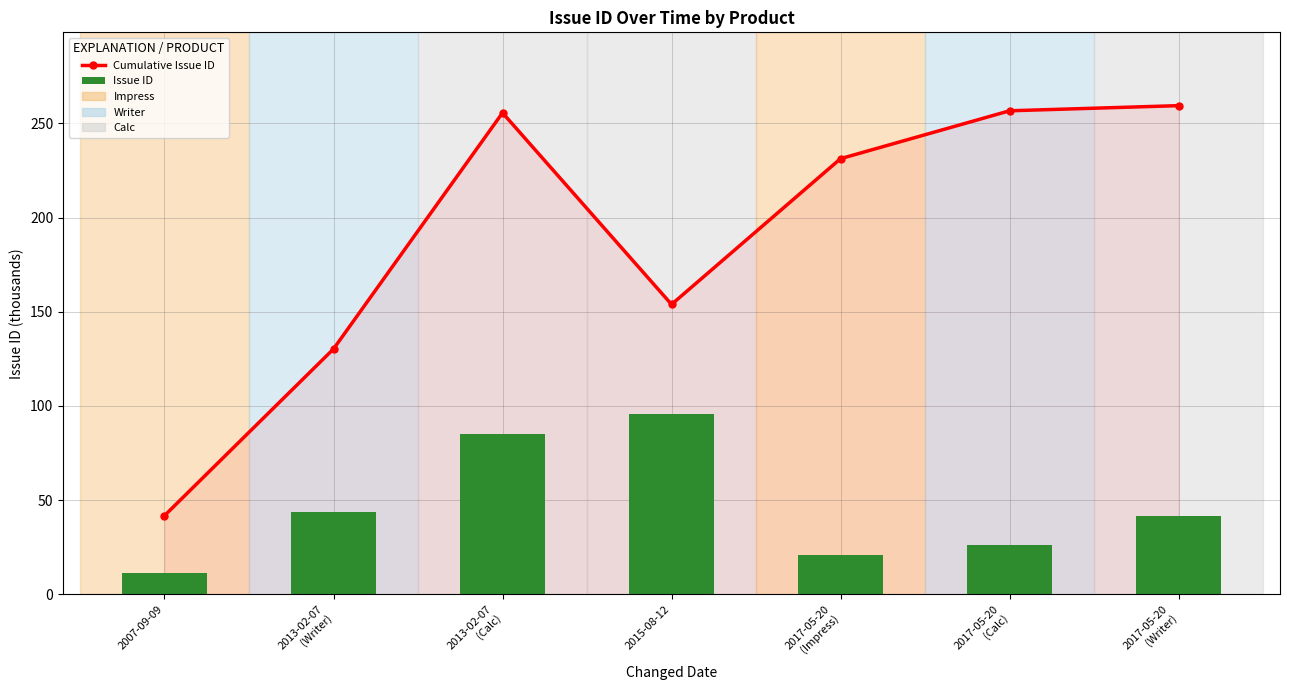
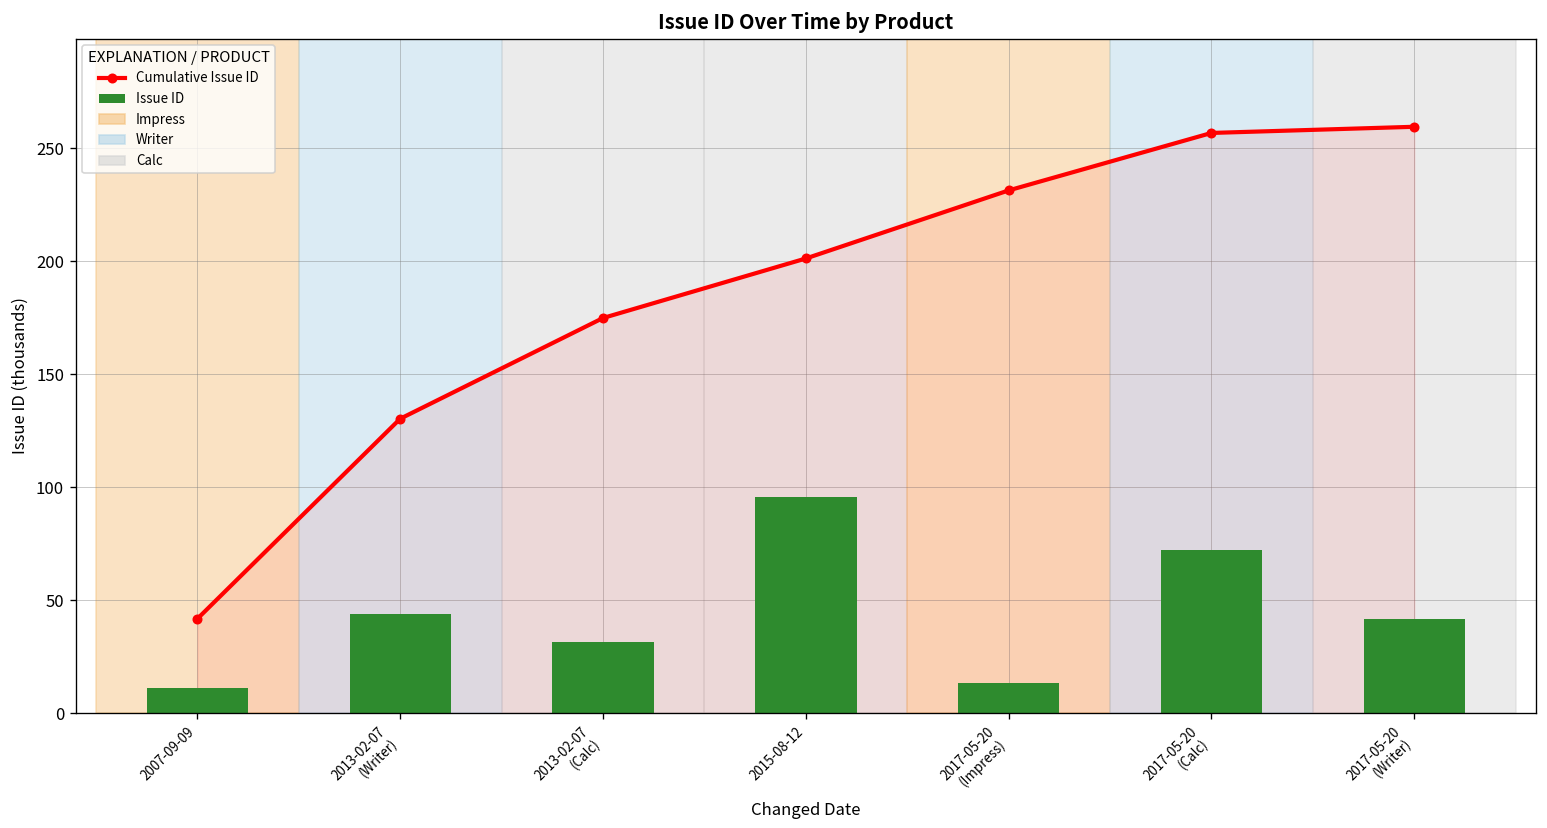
  {
    "Cumulative Issue ID": {
      "2007-09-09": 42,
      "2013-02-07 (Writer)": 130,
-     "2013-02-07 (Calc)": 256,
-     "2015-08-12": 154,
+     "2013-02-07 (Calc)": 175,
+     "2015-08-12": 201,
      "2017-05-20 (Impress)": 231,
      "2017-05-20 (Calc)": 257,
      "2017-05-20 (Writer)": 259
    },
    "Issue ID": {
      "2007-09-09": 11,
      "2013-02-07 (Writer)": 44,
-     "2013-02-07 (Calc)": 85,
+     "2013-02-07 (Calc)": 31,
      "2015-08-12": 96,
-     "2017-05-20 (Impress)": 21,
-     "2017-05-20 (Calc)": 26,
+     "2017-05-20 (Impress)": 13,
+     "2017-05-20 (Calc)": 72,
      "2017-05-20 (Writer)": 42
    }
  }
